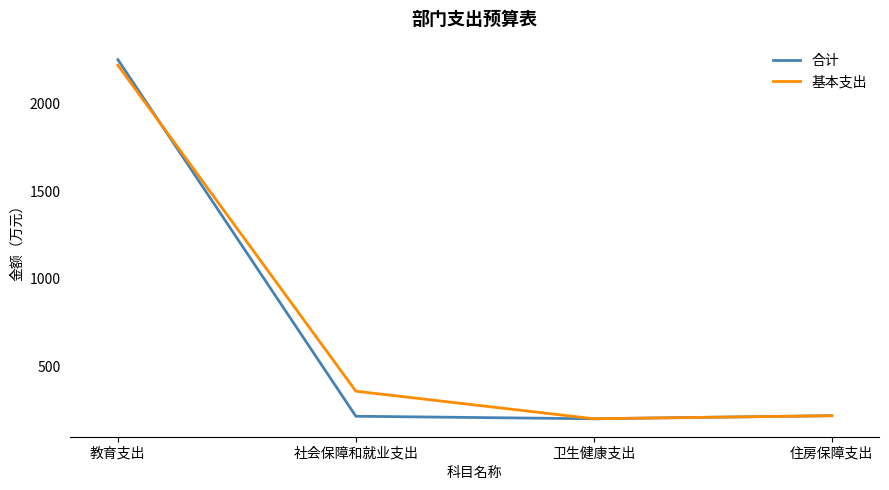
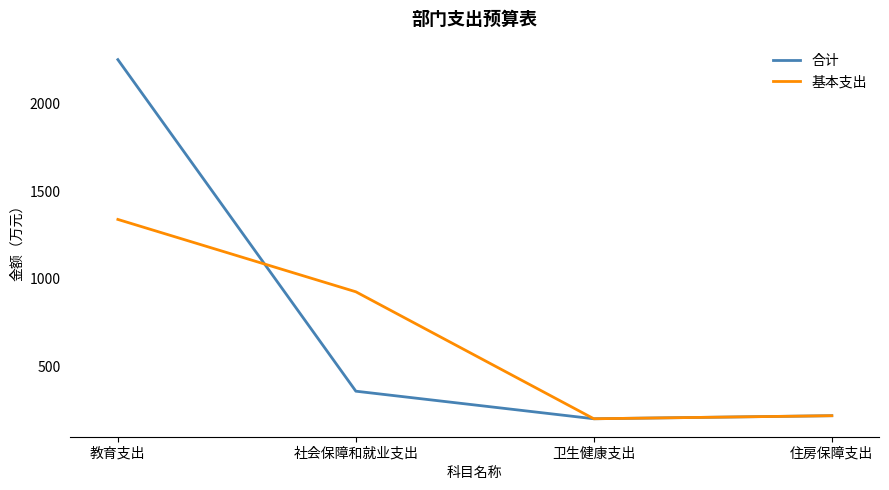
  {
    "合计": {
      "教育支出": 2250,
-     "社会保障和就业支出": 220
+     "社会保障和就业支出": 360
    },
    "基本支出": {
-     "教育支出": 2220,
-     "社会保障和就业支出": 360
+     "教育支出": 1340,
+     "社会保障和就业支出": 930
    }
  }
